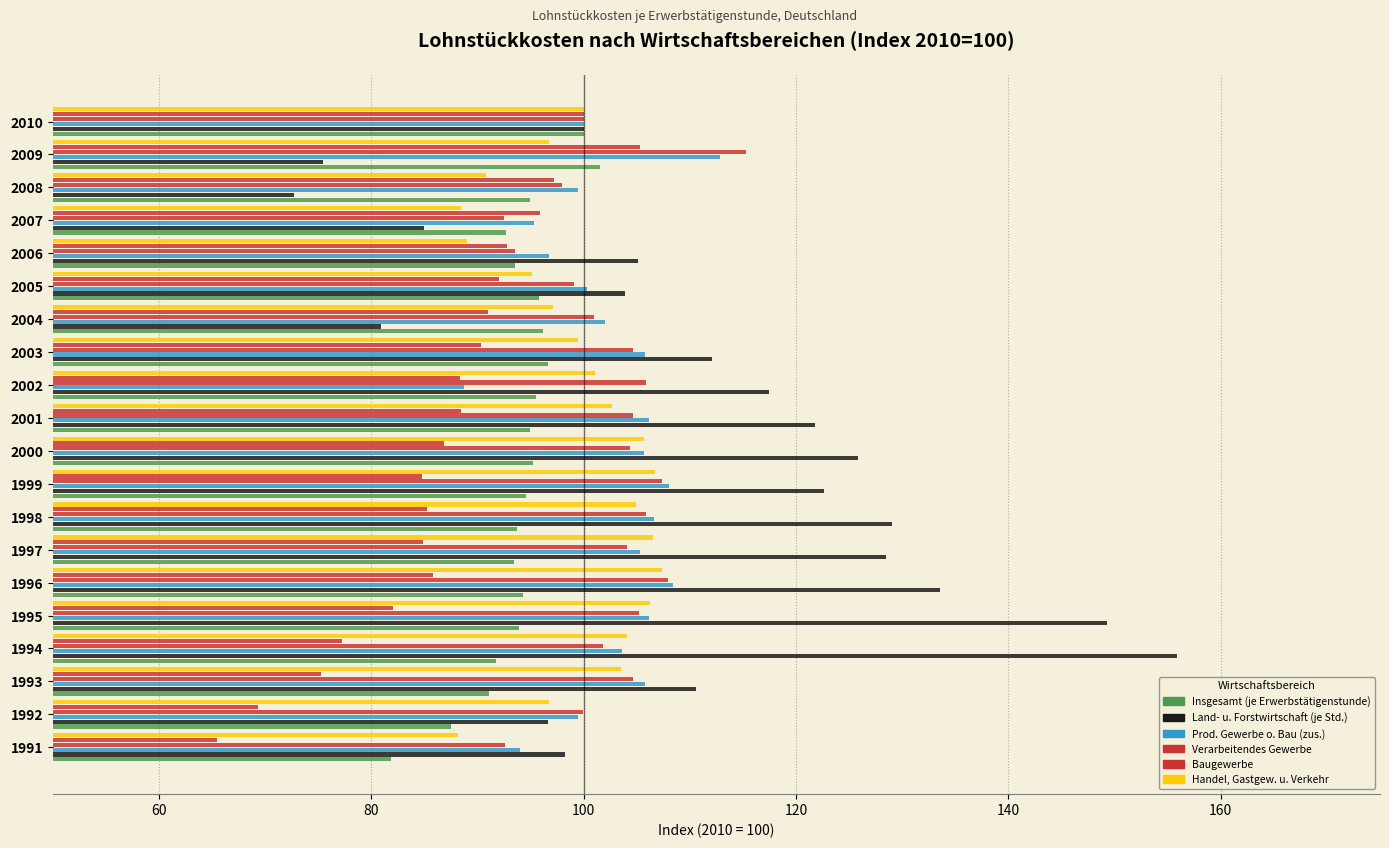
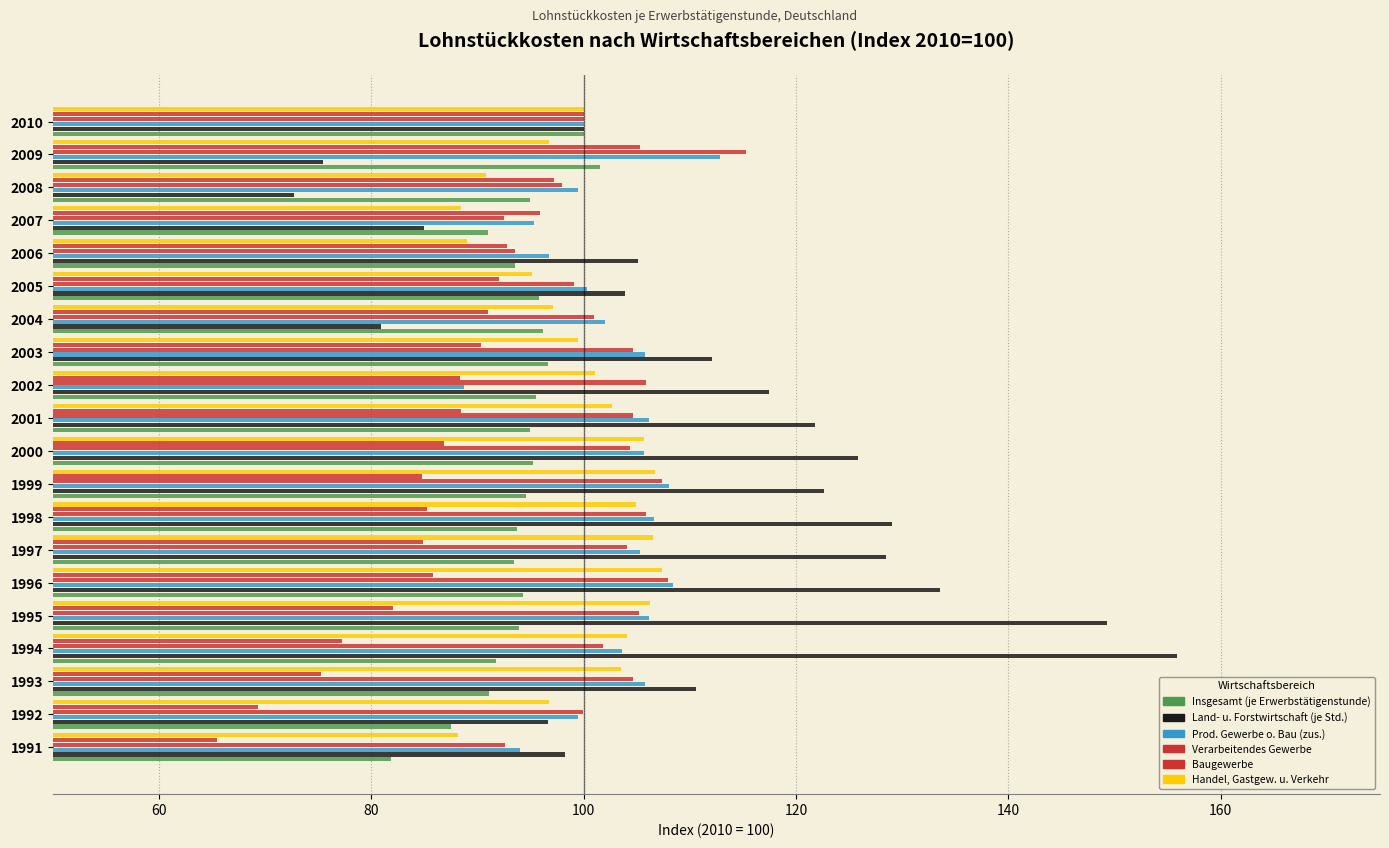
  {
    "Insgesamt (je Erwerbstätigenstunde)": {
      "2010": 100.0,
      "2009": 101.5,
      "2008": 95.0,
-     "2007": 92.7,
+     "2007": 91.0,
      "2006": 93.5,
      "2005": 95.8,
      "2004": 96.2,
      "2003": 96.7,
      "2002": 95.6,
      "2001": 95.0,
      "2000": 95.2,
      "1999": 94.6,
      "1998": 93.7,
      "1997": 93.4,
      "1996": 94.3,
      "1995": 93.9,
      "1994": 91.7,
      "1993": 91.1,
      "1992": 87.5,
      "1991": 81.9
    },
    "Land- u. Forstwirtschaft (je Std.)": {
      "2010": 100.0,
      "2009": 75.5,
      "2008": 72.7,
      "2007": 85.0,
      "2006": 105.1,
      "2005": 103.9,
      "2004": 80.9,
      "2003": 112.1,
      "2002": 117.4,
      "2001": 121.8,
      "2000": 125.8,
      "1999": 122.6,
      "1998": 129.1,
      "1997": 128.5,
      "1996": 133.6,
      "1995": 149.3,
      "1994": 155.9,
      "1993": 110.6,
      "1992": 96.7,
      "1991": 98.3
    },
    "Prod. Gewerbe o. Bau (zus.)": {
      "2010": 100.0,
      "2009": 112.9,
      "2008": 99.5,
      "2007": 95.4,
      "2006": 96.7,
      "2005": 100.4,
      "2004": 102.0,
      "2003": 105.8,
      "2002": 88.7,
      "2001": 106.1,
      "2000": 105.7,
      "1999": 108.0,
      "1998": 106.7,
      "1997": 105.3,
      "1996": 108.4,
      "1995": 106.2,
      "1994": 103.6,
      "1993": 105.8,
      "1992": 99.5,
      "1991": 94.0
    },
    "Handel, Gastgew. u. Verkehr": {
      "2010": 100.0,
      "2009": 96.8,
      "2008": 90.9,
      "2007": 88.4,
      "2006": 89.0,
      "2005": 95.2,
      "2004": 97.1,
      "2003": 99.5,
      "2002": 101.1,
      "2001": 102.7,
      "2000": 105.7,
      "1999": 106.7,
      "1998": 104.9,
      "1997": 106.5,
      "1996": 107.4,
      "1995": 106.3,
      "1994": 104.1,
      "1993": 103.5,
      "1992": 96.7,
      "1991": 88.2
    }
  }
